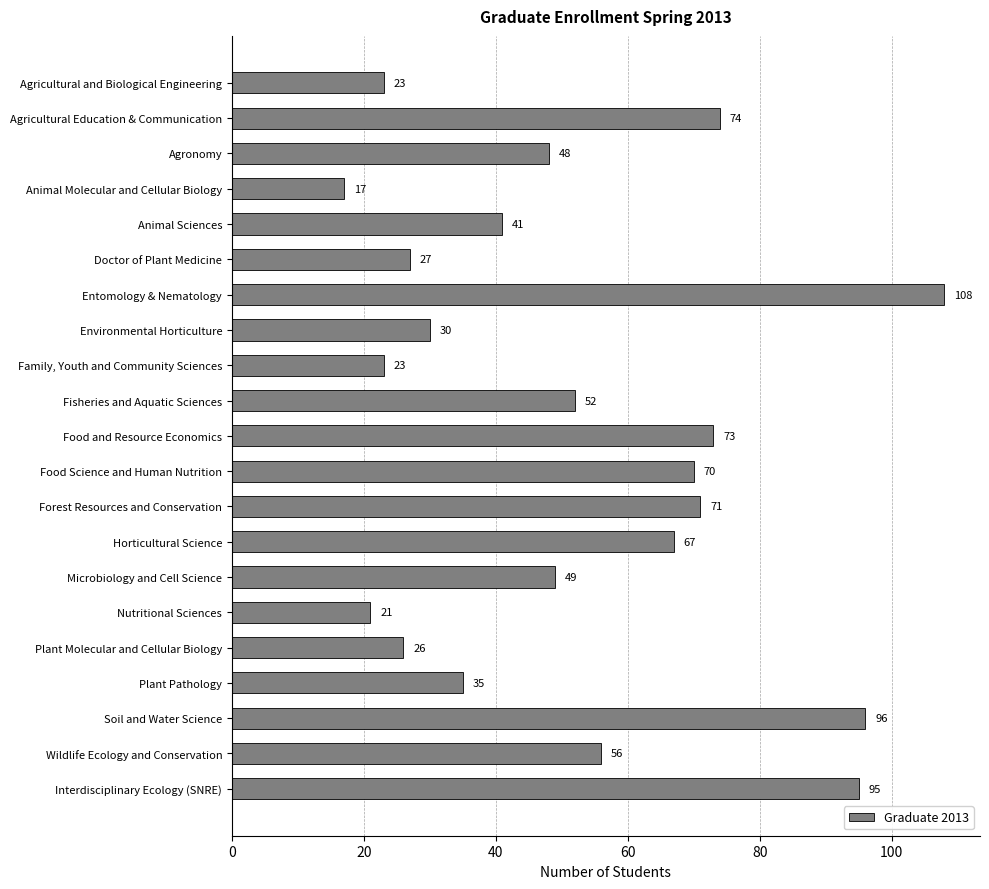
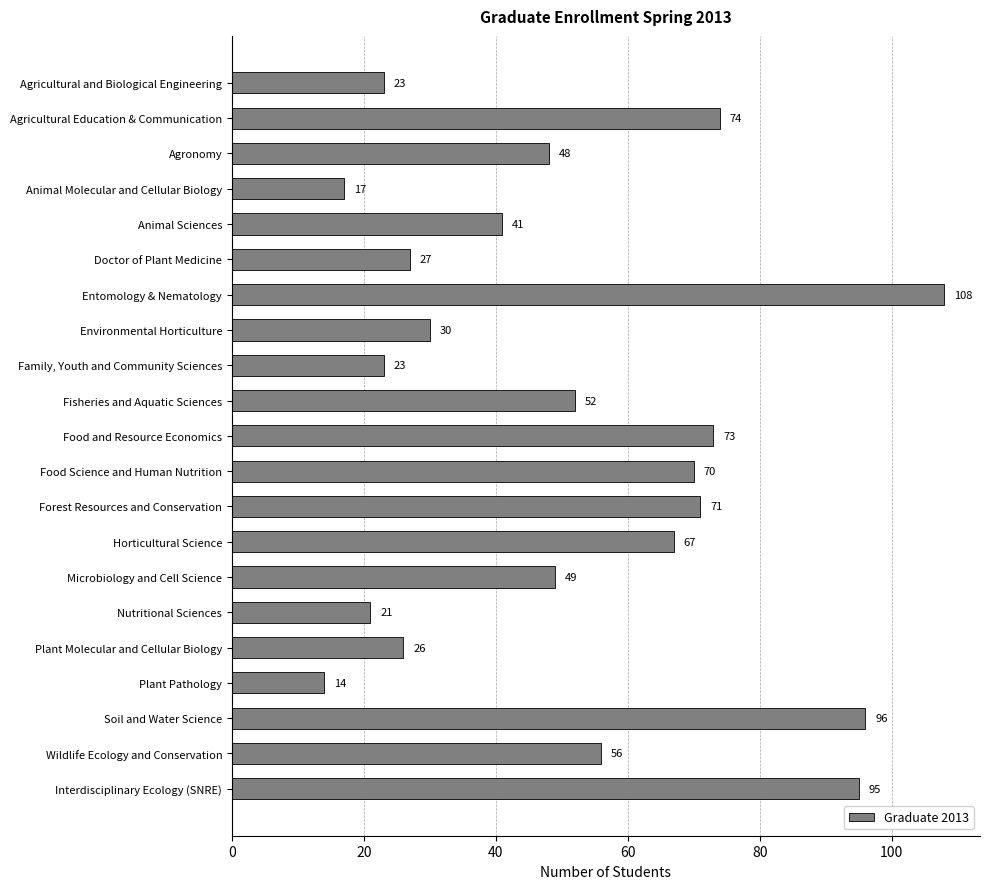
  {
    "Agricultural and Biological Engineering": 23,
    "Agricultural Education & Communication": 74,
    "Agronomy": 48,
    "Animal Molecular and Cellular Biology": 17,
    "Animal Sciences": 41,
    "Doctor of Plant Medicine": 27,
    "Entomology & Nematology": 108,
    "Environmental Horticulture": 30,
    "Family, Youth and Community Sciences": 23,
    "Fisheries and Aquatic Sciences": 52,
    "Food and Resource Economics": 73,
    "Food Science and Human Nutrition": 70,
    "Forest Resources and Conservation": 71,
    "Horticultural Science": 67,
    "Microbiology and Cell Science": 49,
    "Nutritional Sciences": 21,
    "Plant Molecular and Cellular Biology": 26,
-   "Plant Pathology": 35,
+   "Plant Pathology": 14,
    "Soil and Water Science": 96,
    "Wildlife Ecology and Conservation": 56,
    "Interdisciplinary Ecology (SNRE)": 95
  }
